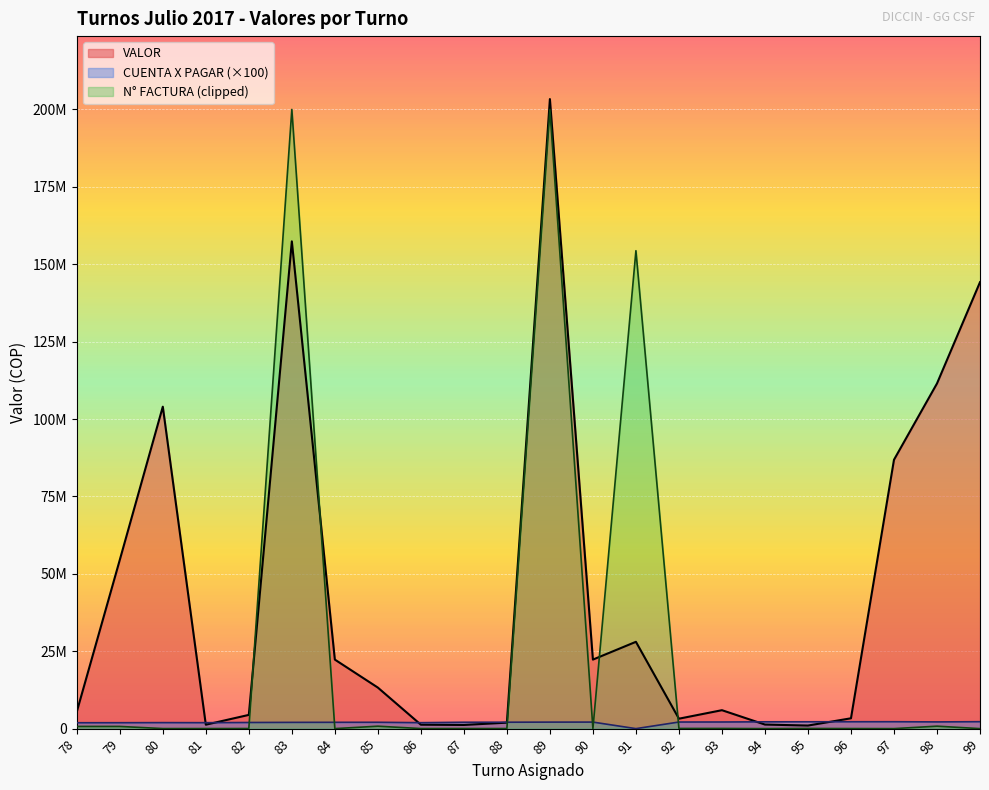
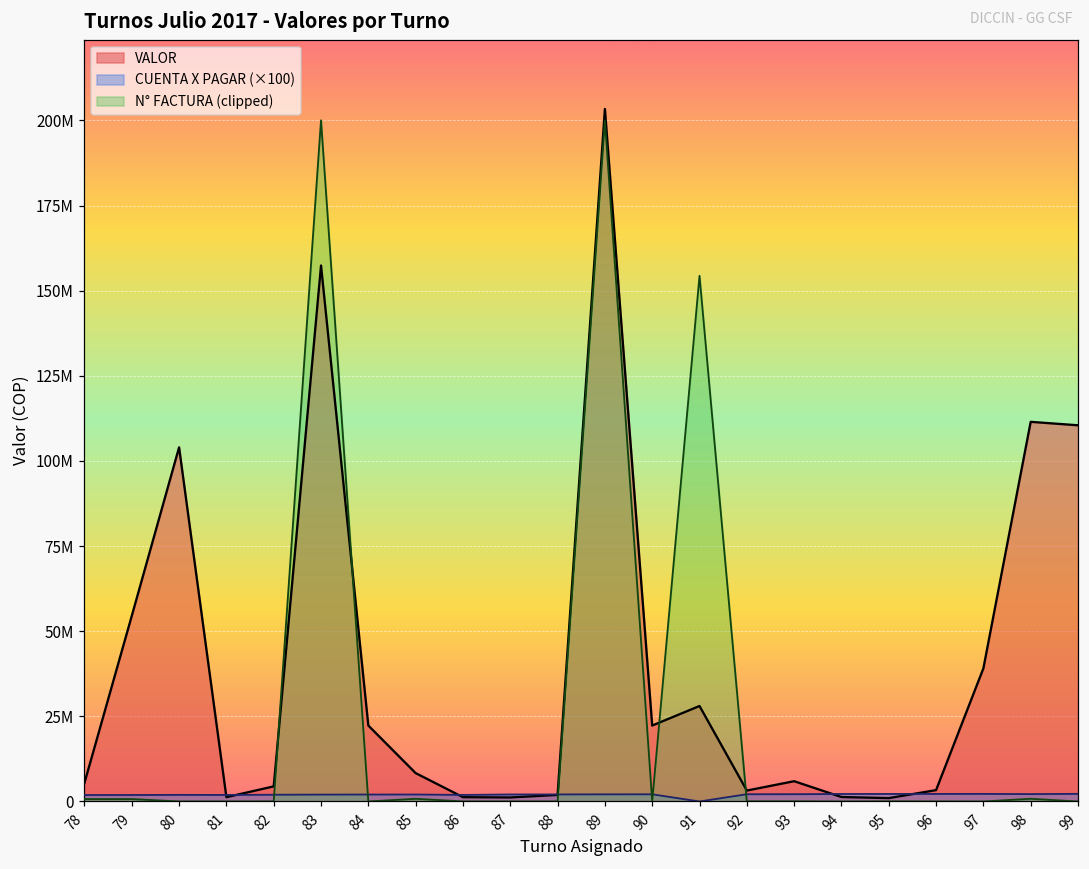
  {
    "VALOR": {
      "78": 5000000,
      "79": 55000000,
      "80": 104000000,
      "82": 4000000,
      "83": 157000000,
      "84": 22000000,
-     "85": 13000000,
+     "85": 8000000,
      "87": 1000000,
      "89": 203000000,
      "90": 22000000,
      "91": 28000000,
      "92": 3000000,
      "93": 6000000,
      "94": 1000000,
      "95": 1000000,
      "96": 3000000,
-     "97": 87000000,
+     "97": 39000000,
      "98": 111000000,
-     "99": 144000000
+     "99": 110000000
    },
    "CUENTA X PAGAR (×100)": {
      "78": 2000000,
      "79": 2000000,
      "80": 2000000,
      "82": 2000000,
      "83": 2000000,
      "84": 2000000,
      "85": 2000000,
      "87": 2000000,
      "89": 2000000,
      "90": 2000000,
      "91": 0,
      "92": 2000000,
      "93": 2000000,
      "94": 2000000,
      "95": 2000000,
      "96": 2000000,
      "97": 2000000,
      "98": 2000000,
      "99": 2000000
    },
    "N° FACTURA (clipped)": {
      "78": 1000000,
      "79": 1000000,
      "80": 0,
      "81": 0,
      "82": 0,
      "83": 200000000,
      "84": 0,
      "85": 1000000,
      "86": 0,
      "87": 0,
      "88": 0,
      "89": 200000000,
      "90": 0,
      "91": 154000000,
      "92": 0,
      "93": 0,
      "94": 0,
      "95": 0,
      "96": 0,
      "97": 0,
      "98": 1000000,
      "99": 0
    }
  }
